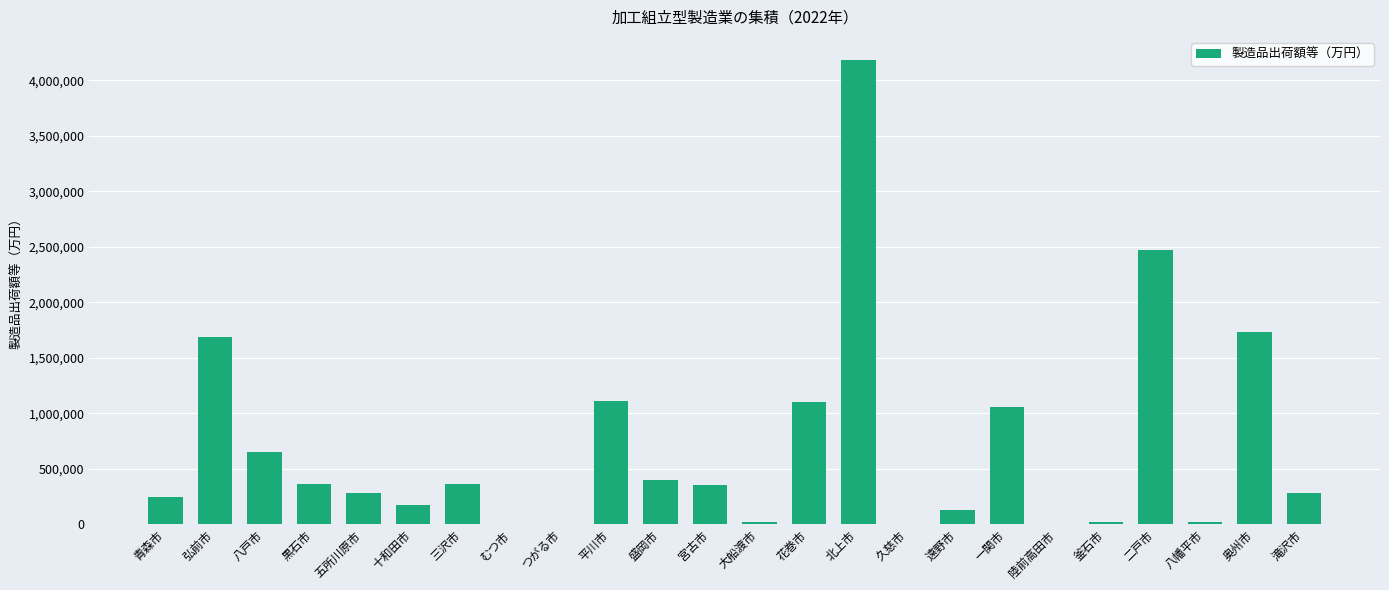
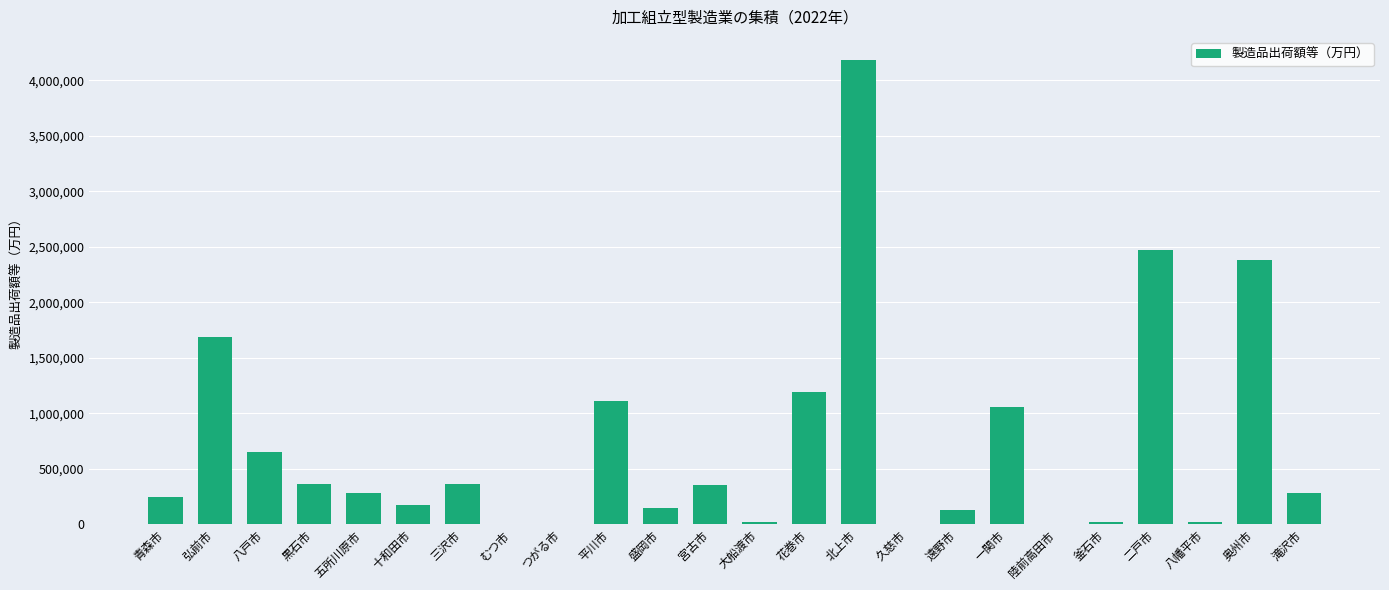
  {
    "青森市": "250,000",
    "弘前市": "1,690,000",
    "八戸市": "660,000",
    "黒石市": "370,000",
    "五所川原市": "280,000",
    "十和田市": "180,000",
    "三沢市": "360,000",
    "つがる市": "0",
    "平川市": "1,120,000",
-   "盛岡市": "400,000",
+   "盛岡市": "140,000",
    "宮古市": "360,000",
    "大船渡市": "30,000",
-   "花巻市": "1,110,000",
+   "花巻市": "1,200,000",
    "北上市": "4,180,000",
    "久慈市": "0",
    "遠野市": "130,000",
    "一関市": "1,060,000",
    "陸前高田市": "0",
    "二戸市": "2,470,000",
    "八幡平市": "20,000",
-   "奥州市": "1,730,000",
+   "奥州市": "2,380,000",
    "滝沢市": "280,000"
  }
